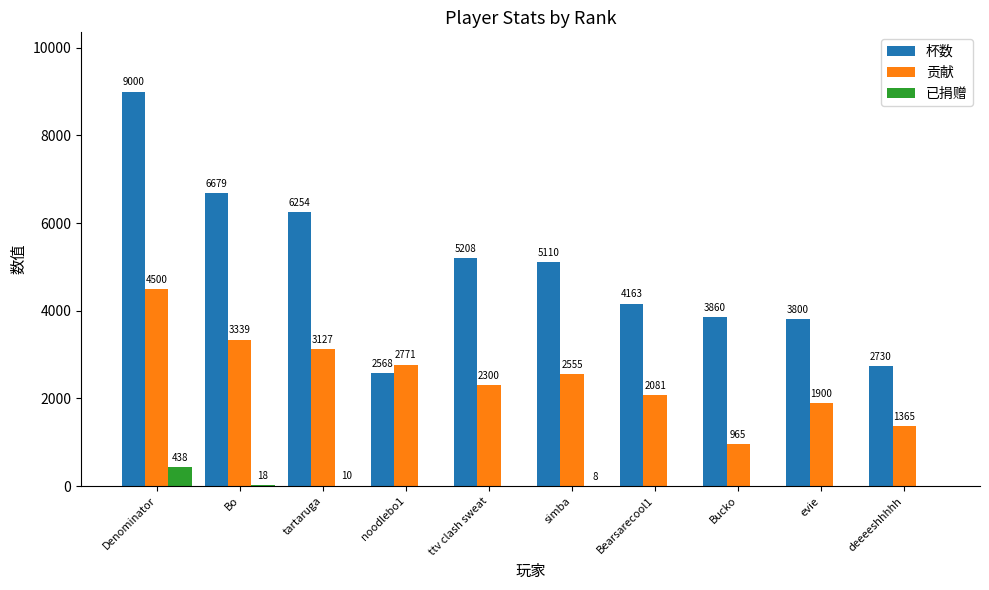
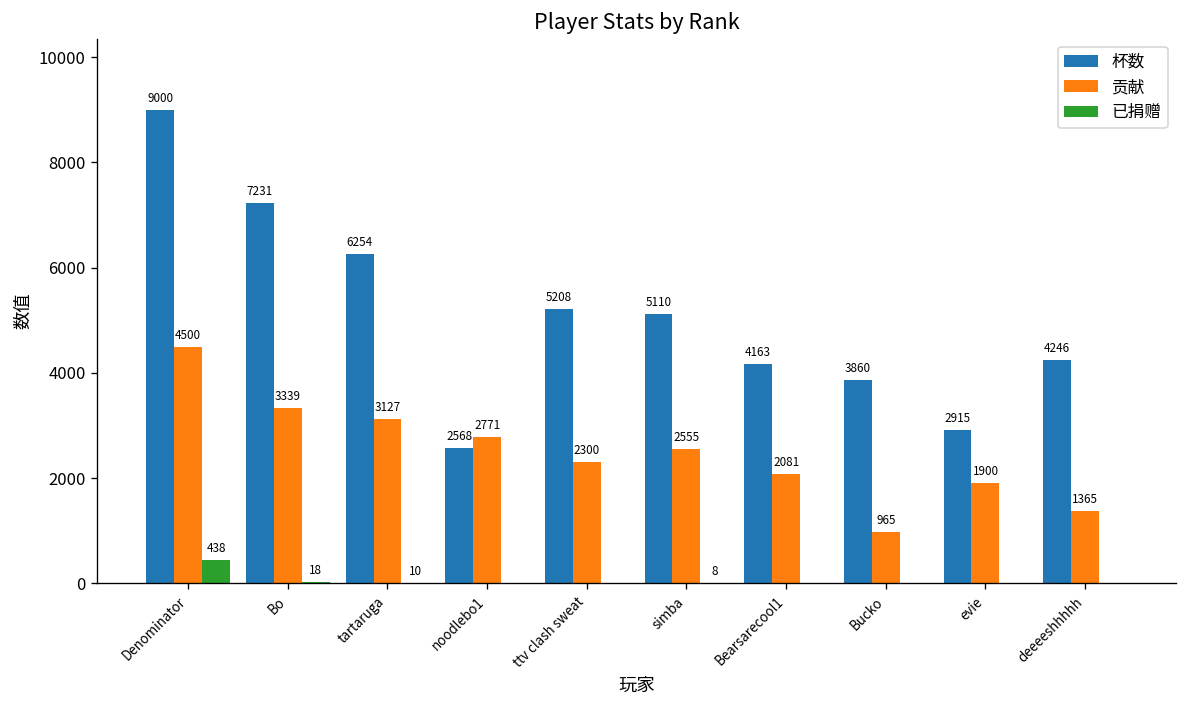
  {
    "杯数": {
      "Denominator": 9000,
-     "Bo": 6679,
+     "Bo": 7231,
      "tartaruga": 6254,
      "noodlebo1": 2568,
      "ttv clash sweat": 5208,
      "simba": 5110,
      "Bearsarecool1": 4163,
      "Bucko": 3860,
-     "evie": 3800,
-     "deeeeshhhhh": 2730
+     "evie": 2915,
+     "deeeeshhhhh": 4246
    },
    "贡献": {
      "Denominator": 4500,
      "Bo": 3339,
      "tartaruga": 3127,
      "noodlebo1": 2771,
      "ttv clash sweat": 2300,
      "simba": 2555,
      "Bearsarecool1": 2081,
      "Bucko": 965,
      "evie": 1900,
      "deeeeshhhhh": 1365
    },
    "已捐赠": {
      "Denominator": 438,
      "Bo": 18,
      "tartaruga": 10,
      "simba": 8
    }
  }
